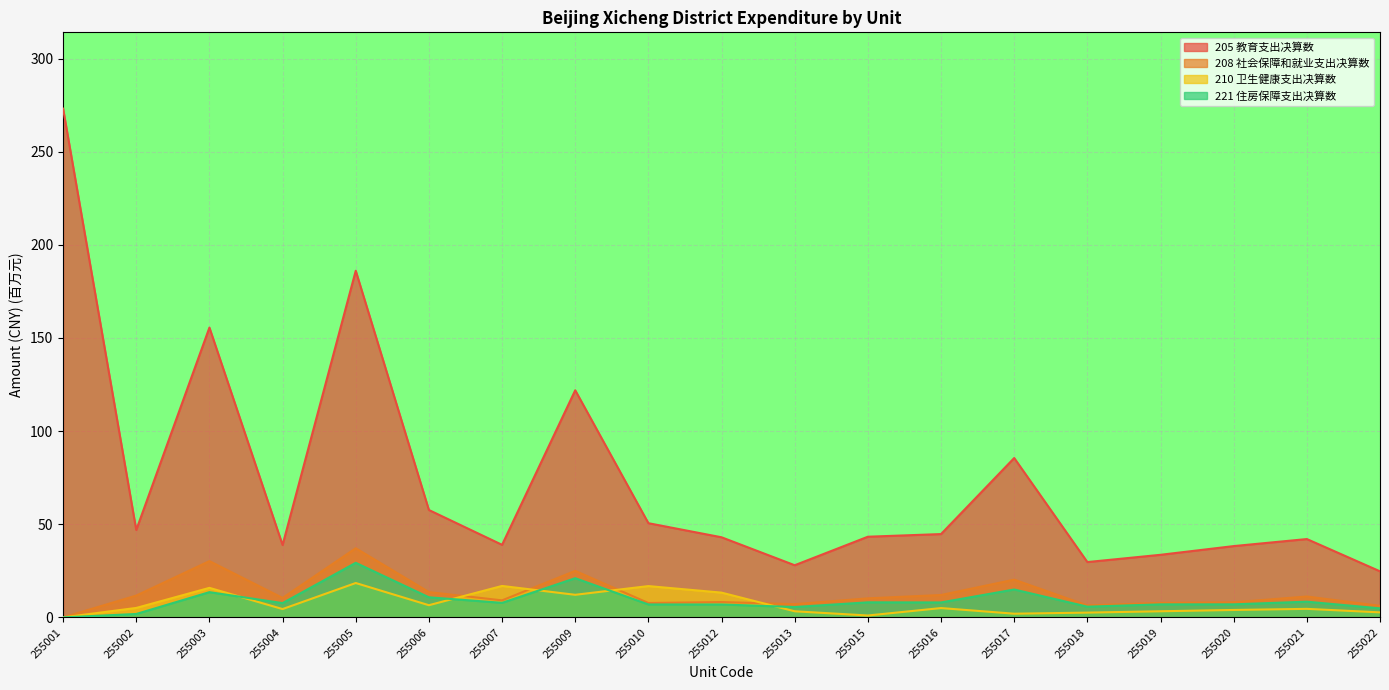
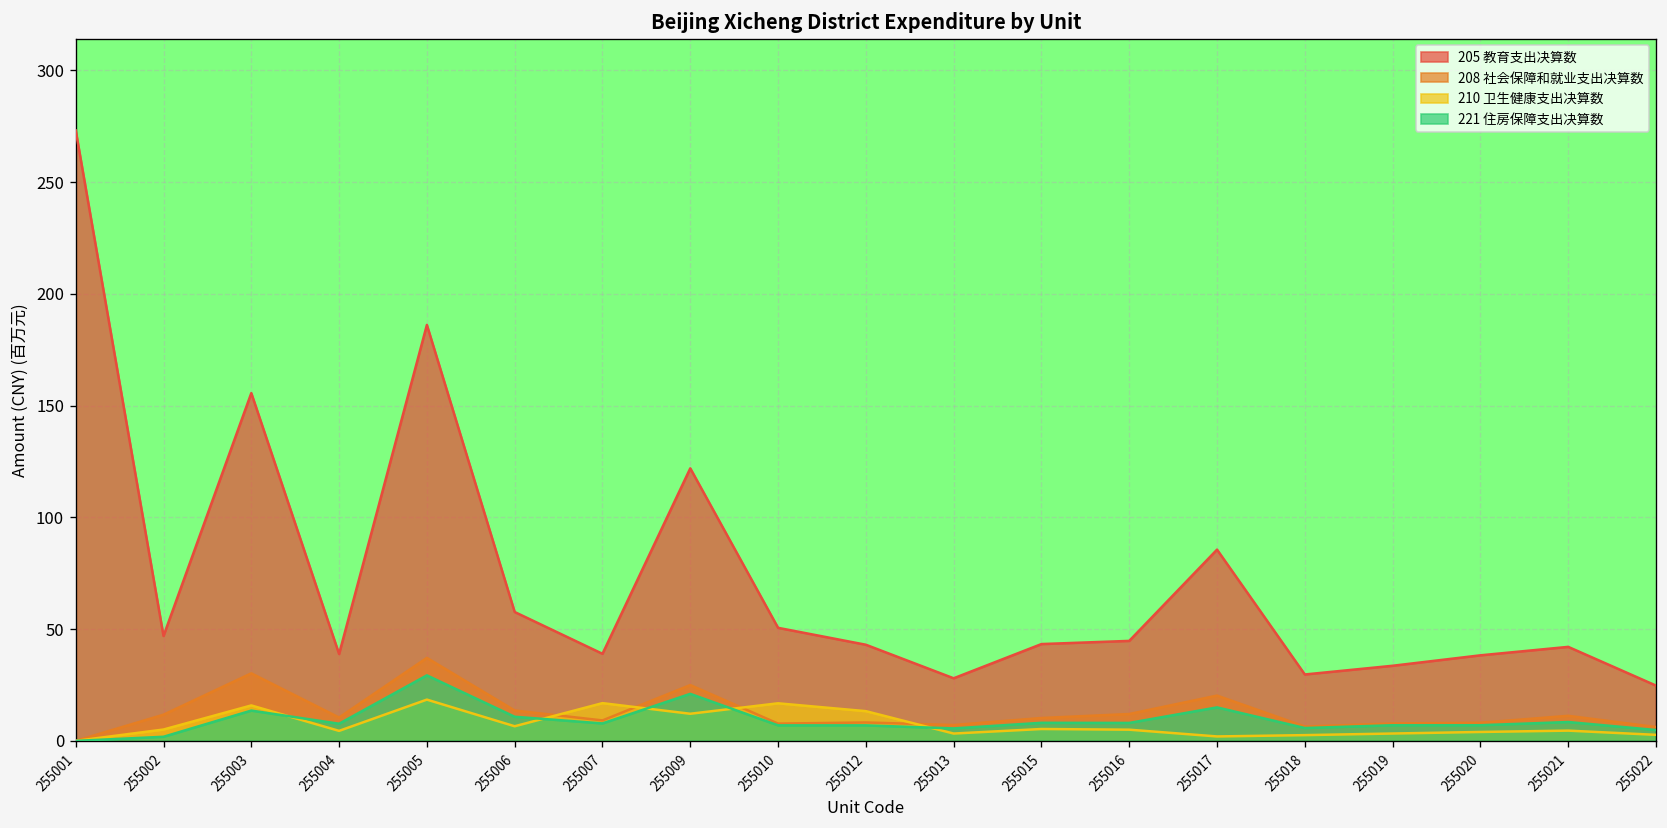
  {
    "210 卫生健康支出决算数": {
      "255002": 5,
      "255003": 16,
      "255004": 4,
      "255005": 18,
      "255006": 7,
      "255007": 17,
      "255009": 12,
      "255010": 17,
      "255012": 13,
      "255013": 3,
-     "255015": 1,
+     "255015": 5,
      "255016": 5,
      "255017": 2,
      "255018": 3,
      "255019": 3,
      "255020": 4,
      "255021": 5,
      "255022": 3
    },
    "221 住房保障支出决算数": {
      "255002": 2,
      "255003": 14,
      "255004": 8,
      "255005": 29,
      "255006": 11,
      "255009": 21,
      "255013": 6,
      "255015": 8,
      "255016": 8,
      "255017": 15,
      "255021": 8
    }
  }
